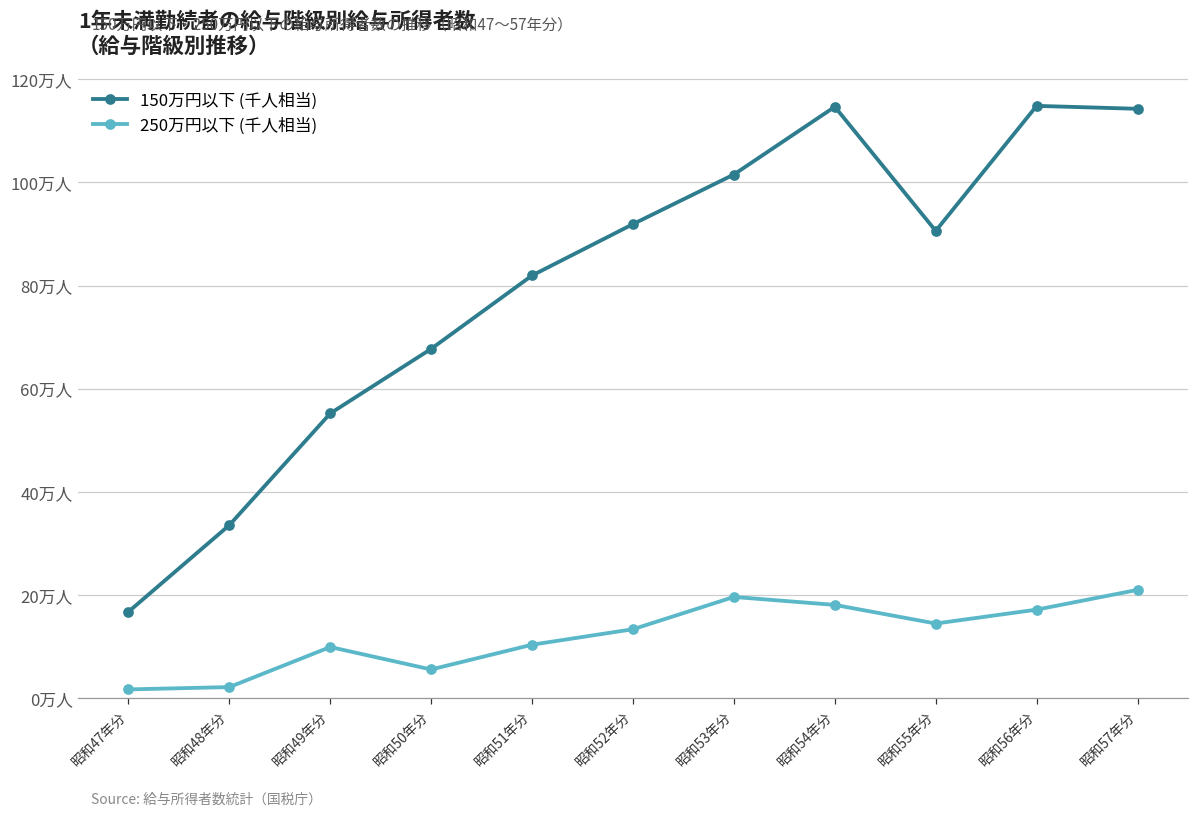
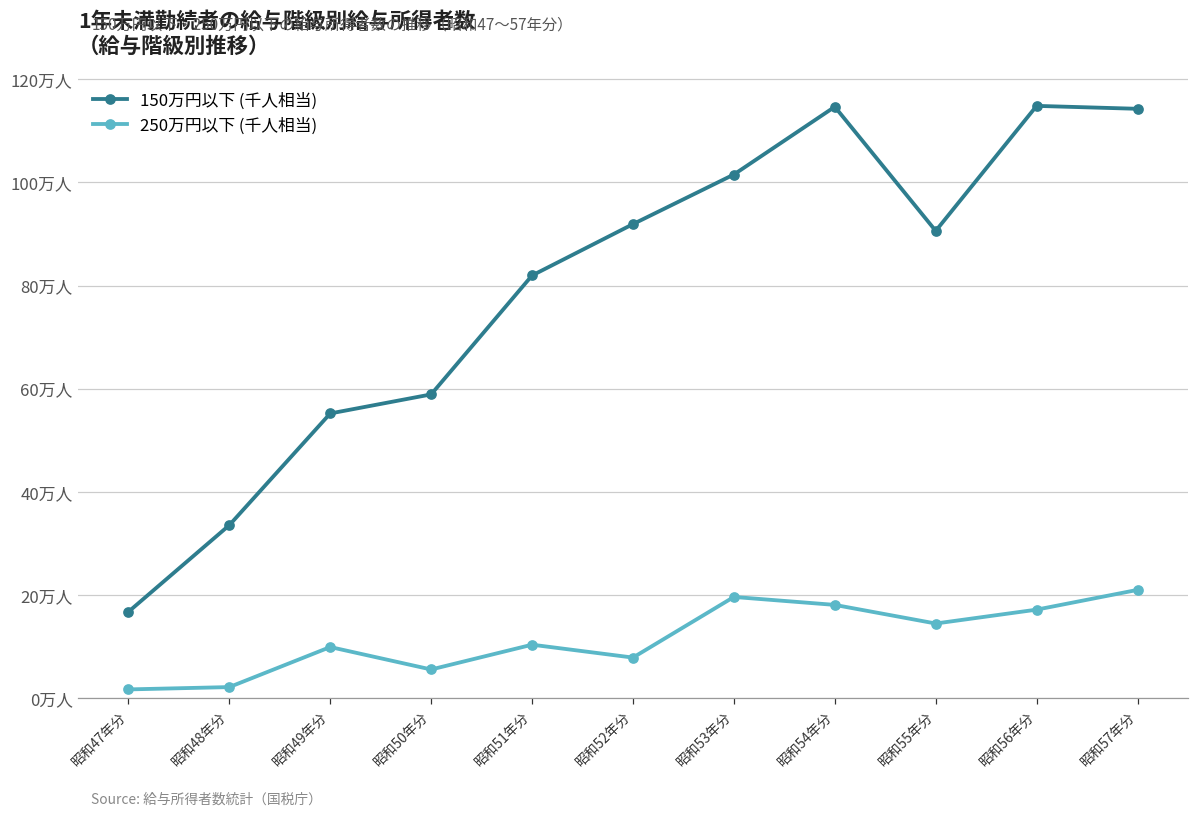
  {
    "150万円以下 (千人相当)": {
      "昭和47年分": "17万人",
      "昭和48年分": "34万人",
      "昭和49年分": "55万人",
-     "昭和50年分": "68万人",
+     "昭和50年分": "59万人",
      "昭和51年分": "82万人",
      "昭和52年分": "92万人",
      "昭和53年分": "102万人",
      "昭和54年分": "115万人",
      "昭和55年分": "91万人",
      "昭和56年分": "115万人",
      "昭和57年分": "114万人"
    },
    "250万円以下 (千人相当)": {
      "昭和47年分": "2万人",
      "昭和48年分": "2万人",
      "昭和49年分": "10万人",
      "昭和50年分": "6万人",
      "昭和51年分": "10万人",
-     "昭和52年分": "13万人",
+     "昭和52年分": "8万人",
      "昭和53年分": "20万人",
      "昭和54年分": "18万人",
      "昭和55年分": "14万人",
      "昭和56年分": "17万人",
      "昭和57年分": "21万人"
    }
  }
